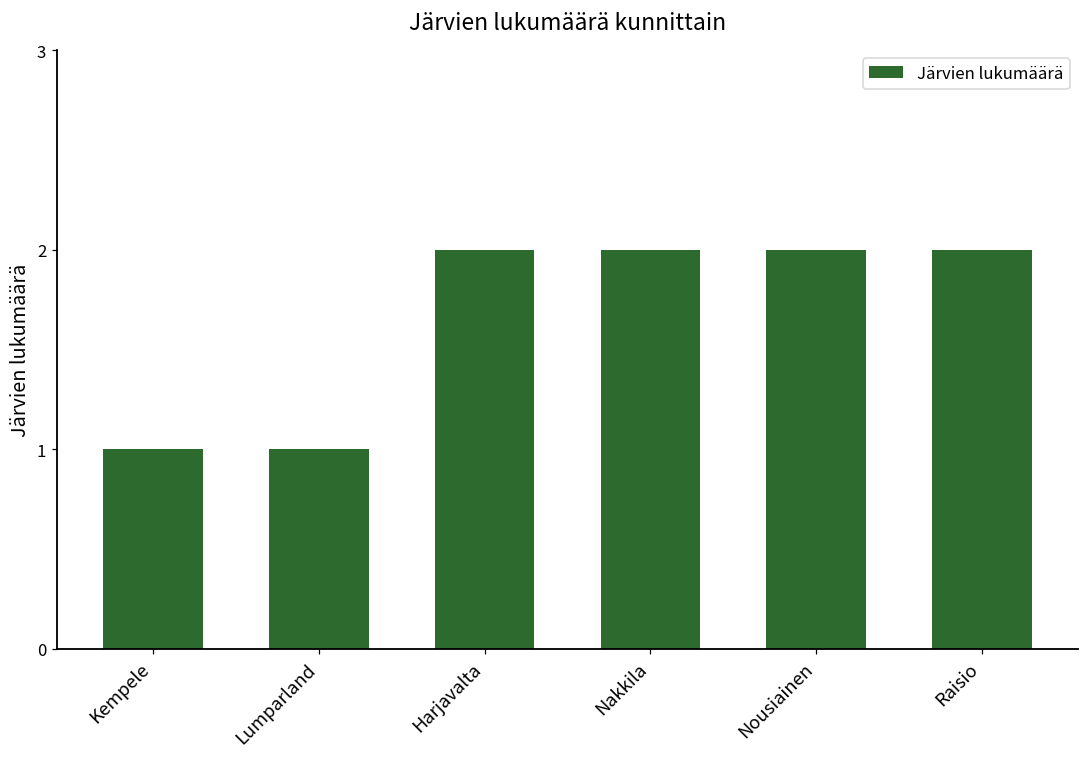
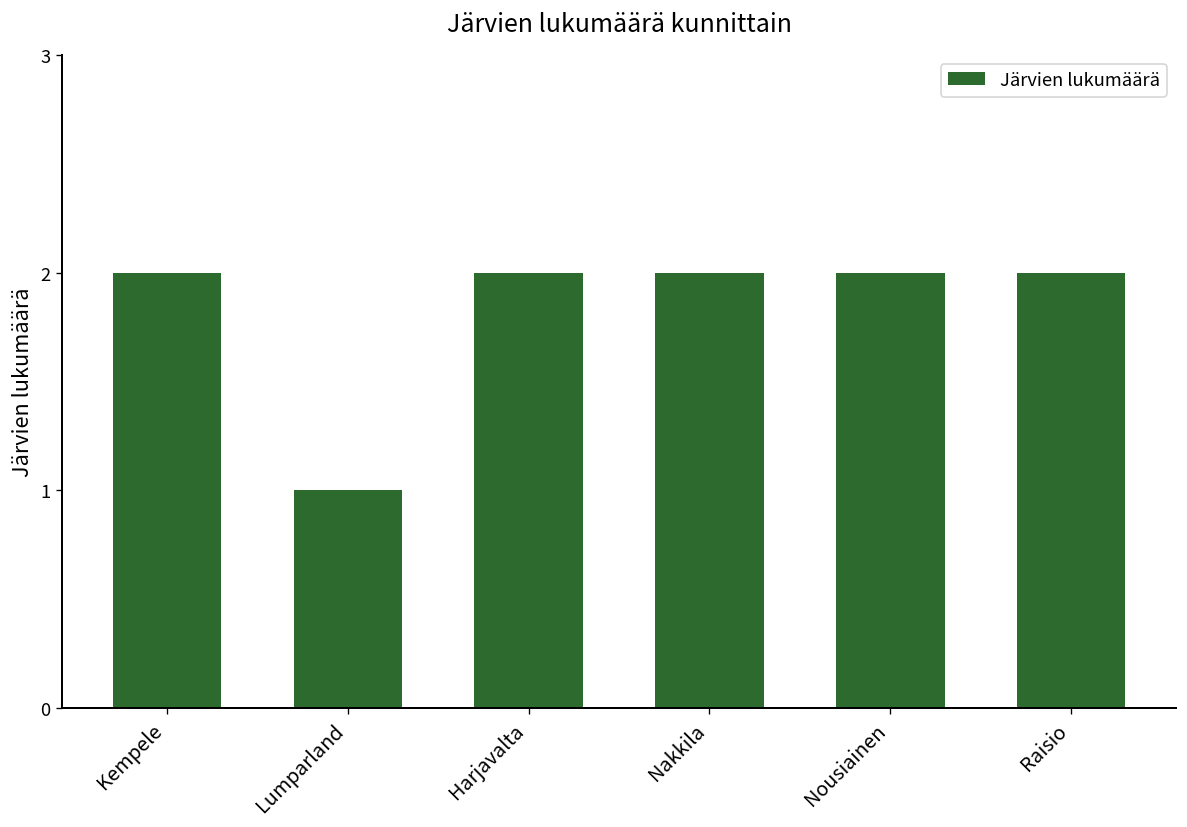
  {
-   "Kempele": 1,
+   "Kempele": 2,
    "Lumparland": 1,
    "Harjavalta": 2,
    "Nakkila": 2,
    "Nousiainen": 2,
    "Raisio": 2
  }
